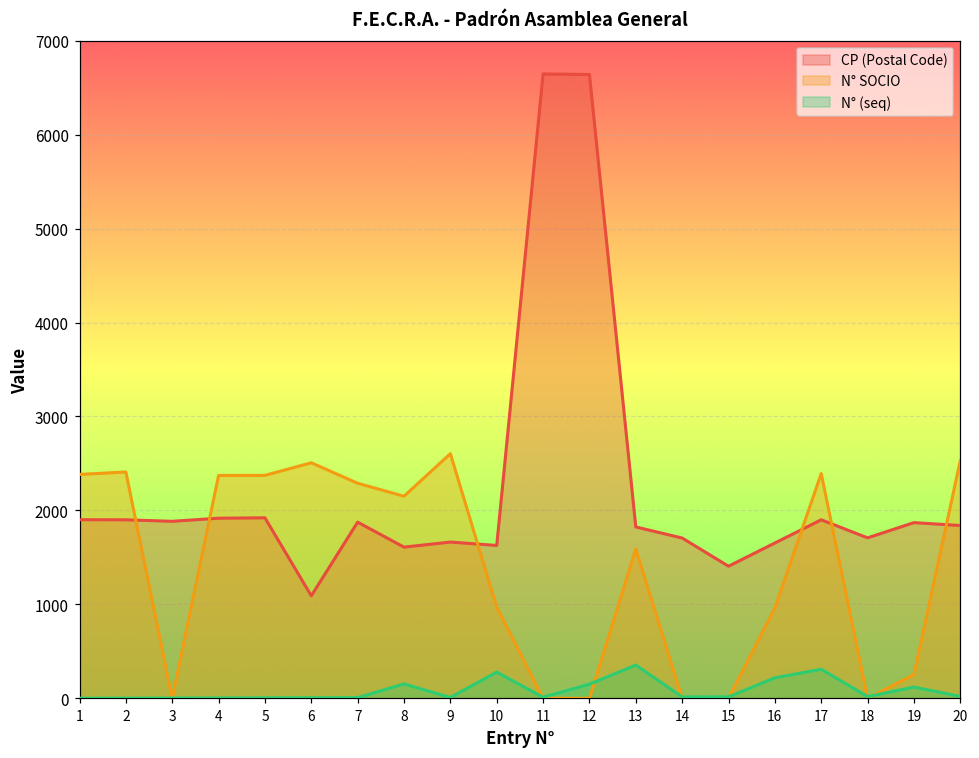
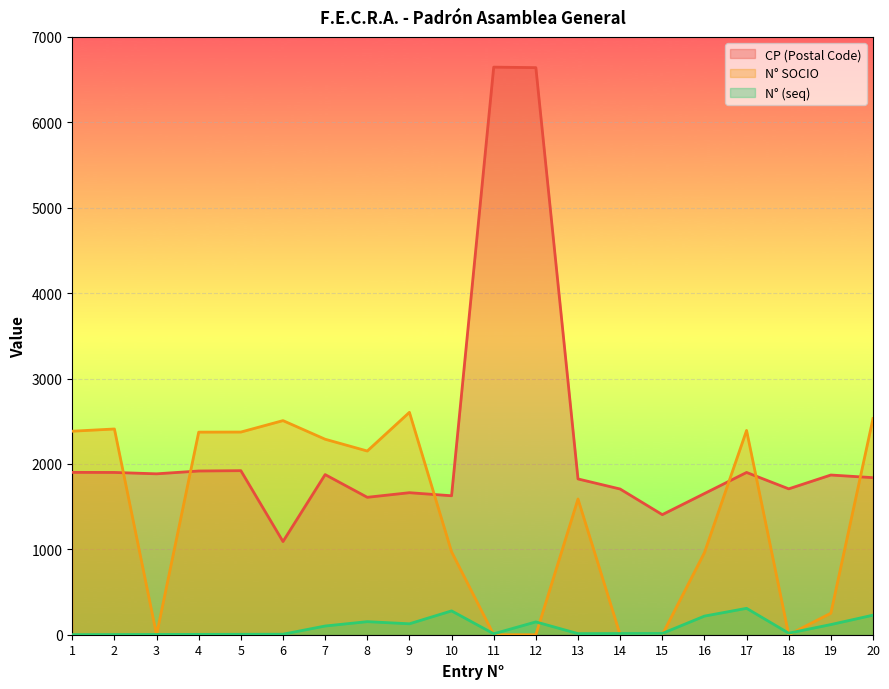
  {
    "N° (seq)": {
      "1": 0,
      "2": 0,
      "4": 0,
      "5": 0,
      "6": 0,
-     "7": 0,
+     "7": 100,
      "8": 200,
-     "9": 0,
+     "9": 100,
      "10": 300,
      "12": 200,
-     "13": 400,
+     "13": 0,
      "16": 200,
      "17": 300,
      "19": 100,
-     "20": 0
+     "20": 200
    }
  }
